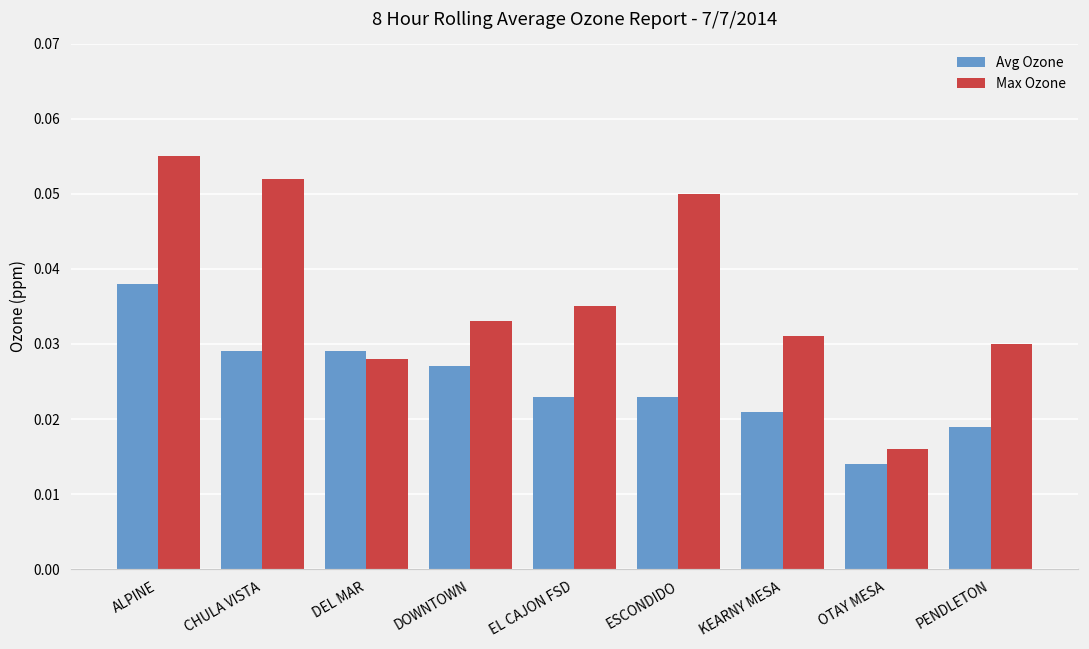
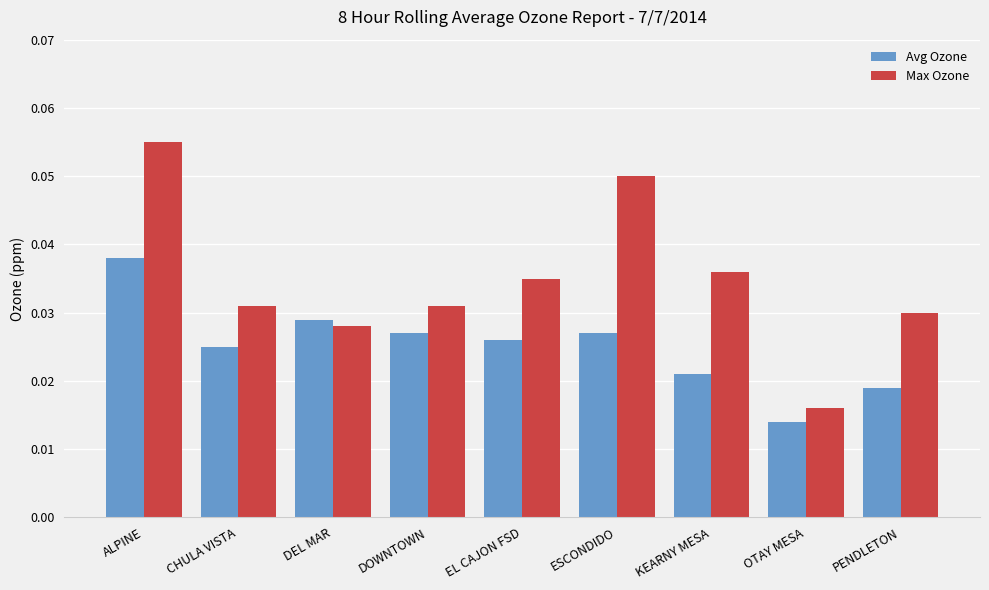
  {
    "Avg Ozone": {
      "ALPINE": 0.038,
-     "CHULA VISTA": 0.029,
+     "CHULA VISTA": 0.025,
      "DEL MAR": 0.029,
      "DOWNTOWN": 0.027,
-     "EL CAJON FSD": 0.023,
-     "ESCONDIDO": 0.023,
+     "EL CAJON FSD": 0.026,
+     "ESCONDIDO": 0.027,
      "KEARNY MESA": 0.021,
      "OTAY MESA": 0.014,
      "PENDLETON": 0.019
    },
    "Max Ozone": {
      "ALPINE": 0.055,
-     "CHULA VISTA": 0.052,
+     "CHULA VISTA": 0.031,
      "DEL MAR": 0.028,
-     "DOWNTOWN": 0.033,
+     "DOWNTOWN": 0.031,
      "EL CAJON FSD": 0.035,
      "ESCONDIDO": 0.050,
-     "KEARNY MESA": 0.031,
+     "KEARNY MESA": 0.036,
      "OTAY MESA": 0.016,
      "PENDLETON": 0.030
    }
  }
